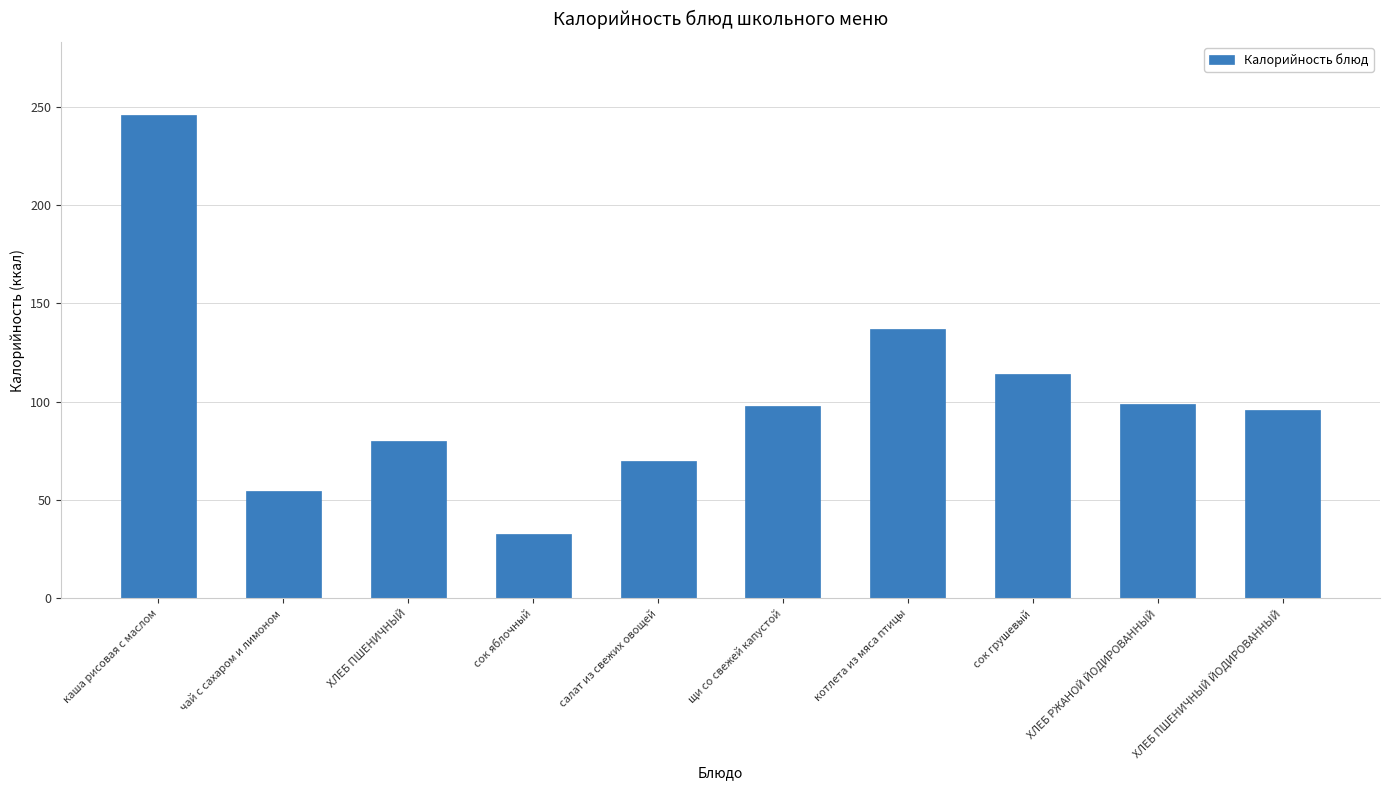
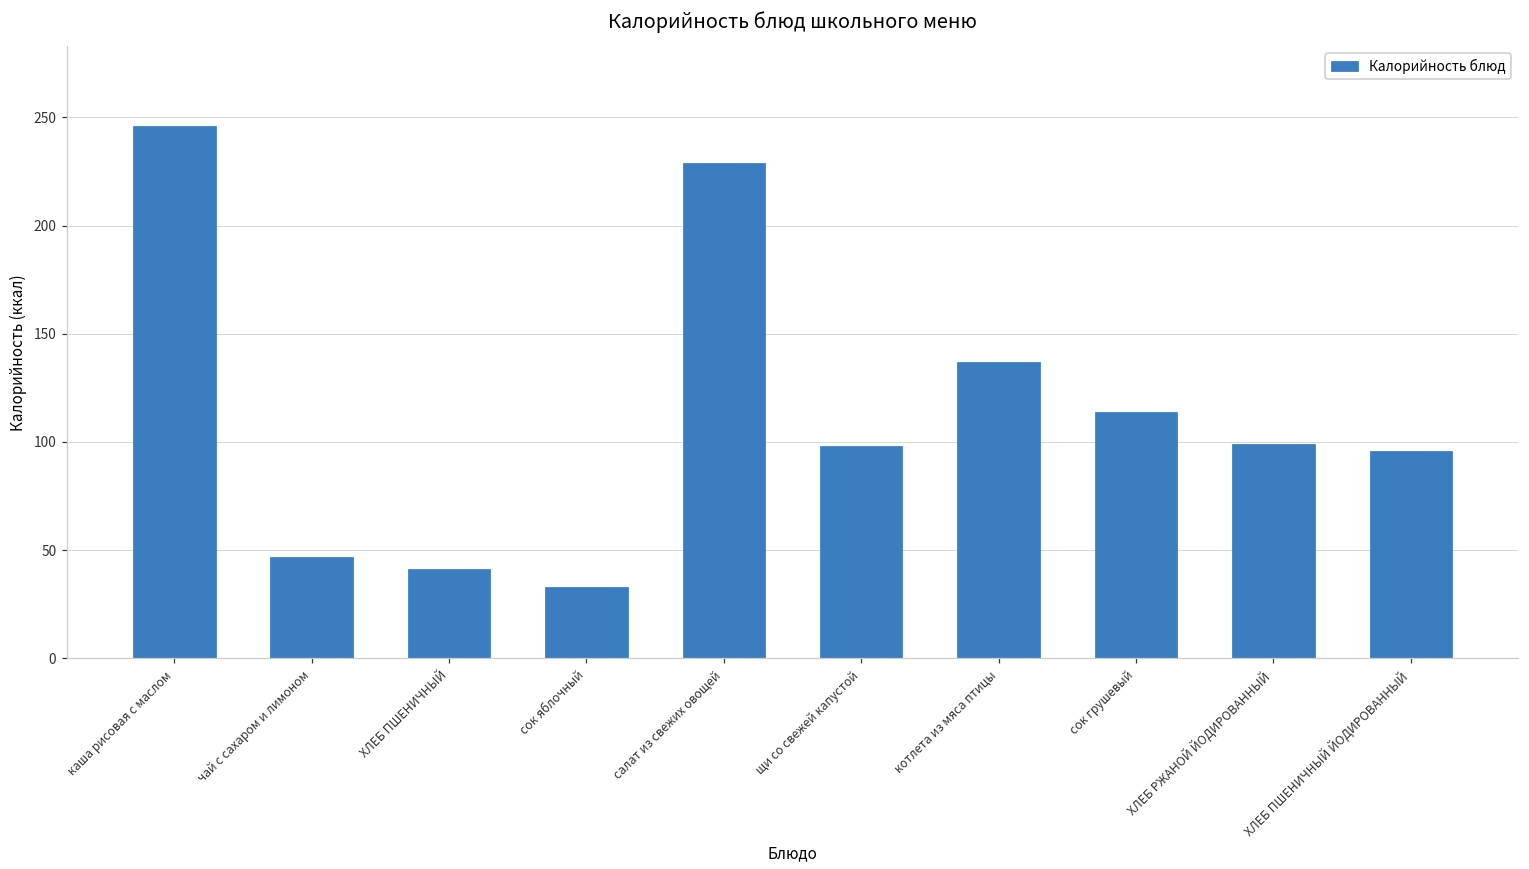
  {
    "каша рисовая с маслом": 246,
-   "чай с сахаром и лимоном": 55,
-   "ХЛЕБ ПШЕНИЧНЫЙ": 80,
+   "чай с сахаром и лимоном": 47,
+   "ХЛЕБ ПШЕНИЧНЫЙ": 41,
    "сок яблочный": 33,
-   "салат из свежих овощей": 70,
+   "салат из свежих овощей": 229,
    "щи со свежей капустой": 98,
    "котлета из мяса птицы": 137,
    "сок грушевый": 114,
    "ХЛЕБ РЖАНОЙ ЙОДИРОВАННЫЙ": 99,
    "ХЛЕБ ПШЕНИЧНЫЙ ЙОДИРОВАННЫЙ": 96
  }
